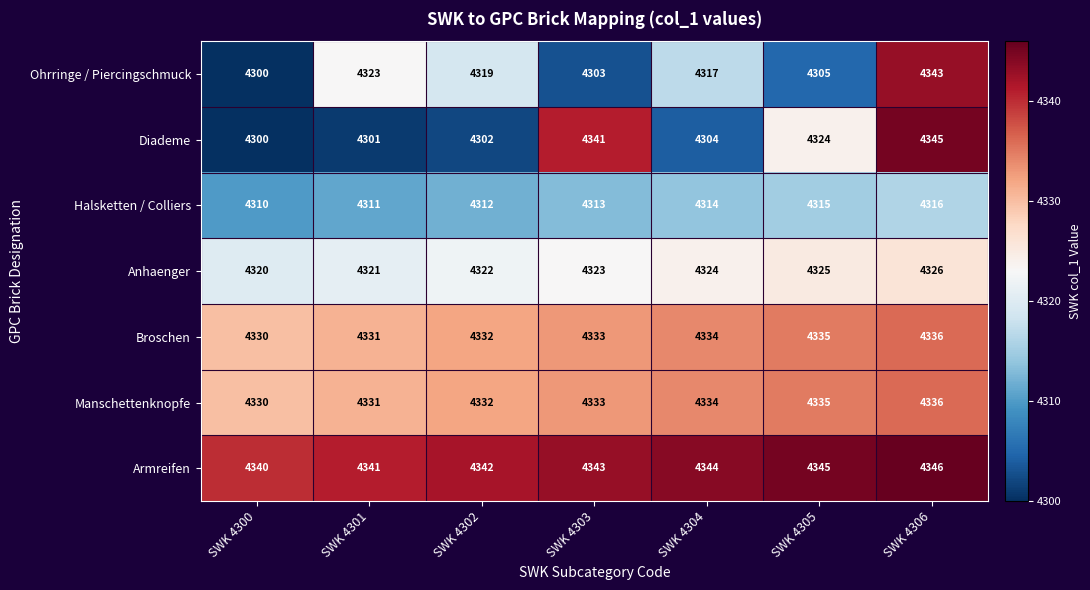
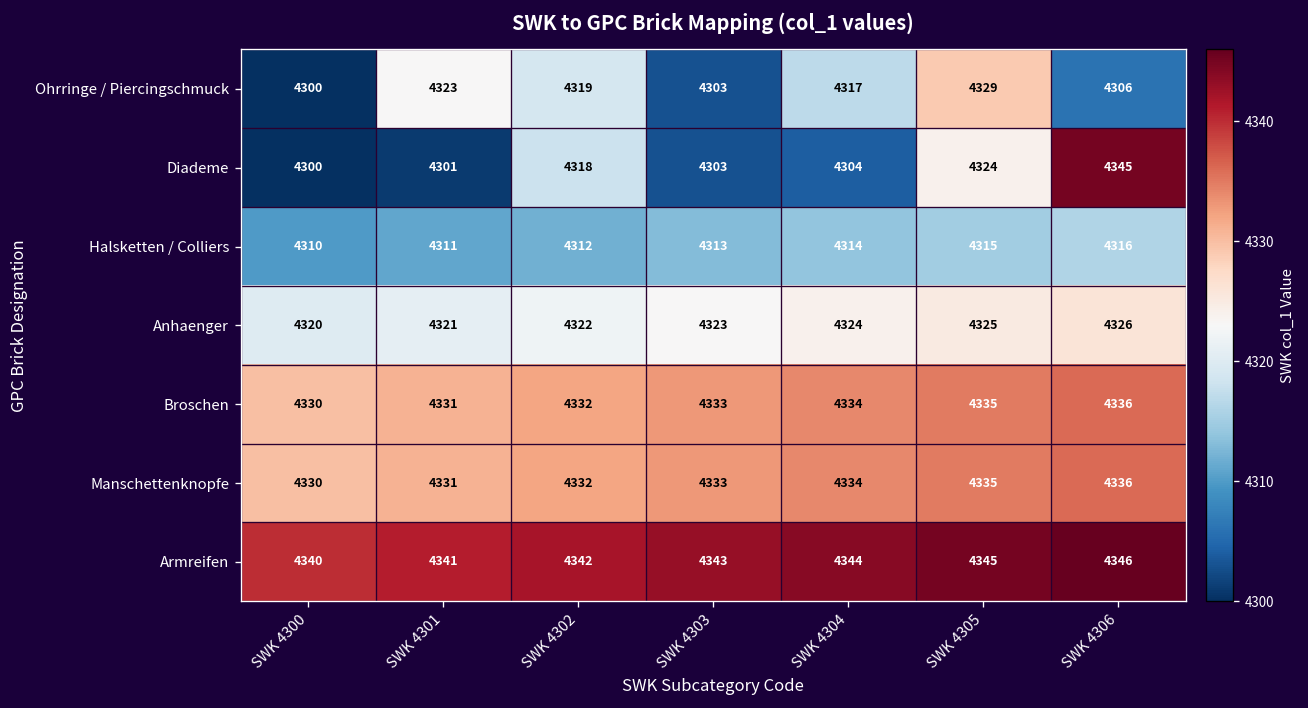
  {
    "Ohrringe / Piercingschmuck": {
      "SWK 4300": 4300,
      "SWK 4301": 4323,
      "SWK 4302": 4319,
      "SWK 4303": 4303,
      "SWK 4304": 4317,
-     "SWK 4305": 4305,
-     "SWK 4306": 4343
+     "SWK 4305": 4329,
+     "SWK 4306": 4306
    },
    "Diademe": {
      "SWK 4300": 4300,
      "SWK 4301": 4301,
-     "SWK 4302": 4302,
-     "SWK 4303": 4341,
+     "SWK 4302": 4318,
+     "SWK 4303": 4303,
      "SWK 4304": 4304,
      "SWK 4305": 4324,
      "SWK 4306": 4345
    },
    "Halsketten / Colliers": {
      "SWK 4300": 4310,
      "SWK 4301": 4311,
      "SWK 4302": 4312,
      "SWK 4303": 4313,
      "SWK 4304": 4314,
      "SWK 4305": 4315,
      "SWK 4306": 4316
    },
    "Anhaenger": {
      "SWK 4300": 4320,
      "SWK 4301": 4321,
      "SWK 4302": 4322,
      "SWK 4303": 4323,
      "SWK 4304": 4324,
      "SWK 4305": 4325,
      "SWK 4306": 4326
    },
    "Broschen": {
      "SWK 4300": 4330,
      "SWK 4301": 4331,
      "SWK 4302": 4332,
      "SWK 4303": 4333,
      "SWK 4304": 4334,
      "SWK 4305": 4335,
      "SWK 4306": 4336
    },
    "Manschettenknopfe": {
      "SWK 4300": 4330,
      "SWK 4301": 4331,
      "SWK 4302": 4332,
      "SWK 4303": 4333,
      "SWK 4304": 4334,
      "SWK 4305": 4335,
      "SWK 4306": 4336
    },
    "Armreifen": {
      "SWK 4300": 4340,
      "SWK 4301": 4341,
      "SWK 4302": 4342,
      "SWK 4303": 4343,
      "SWK 4304": 4344,
      "SWK 4305": 4345,
      "SWK 4306": 4346
    }
  }
